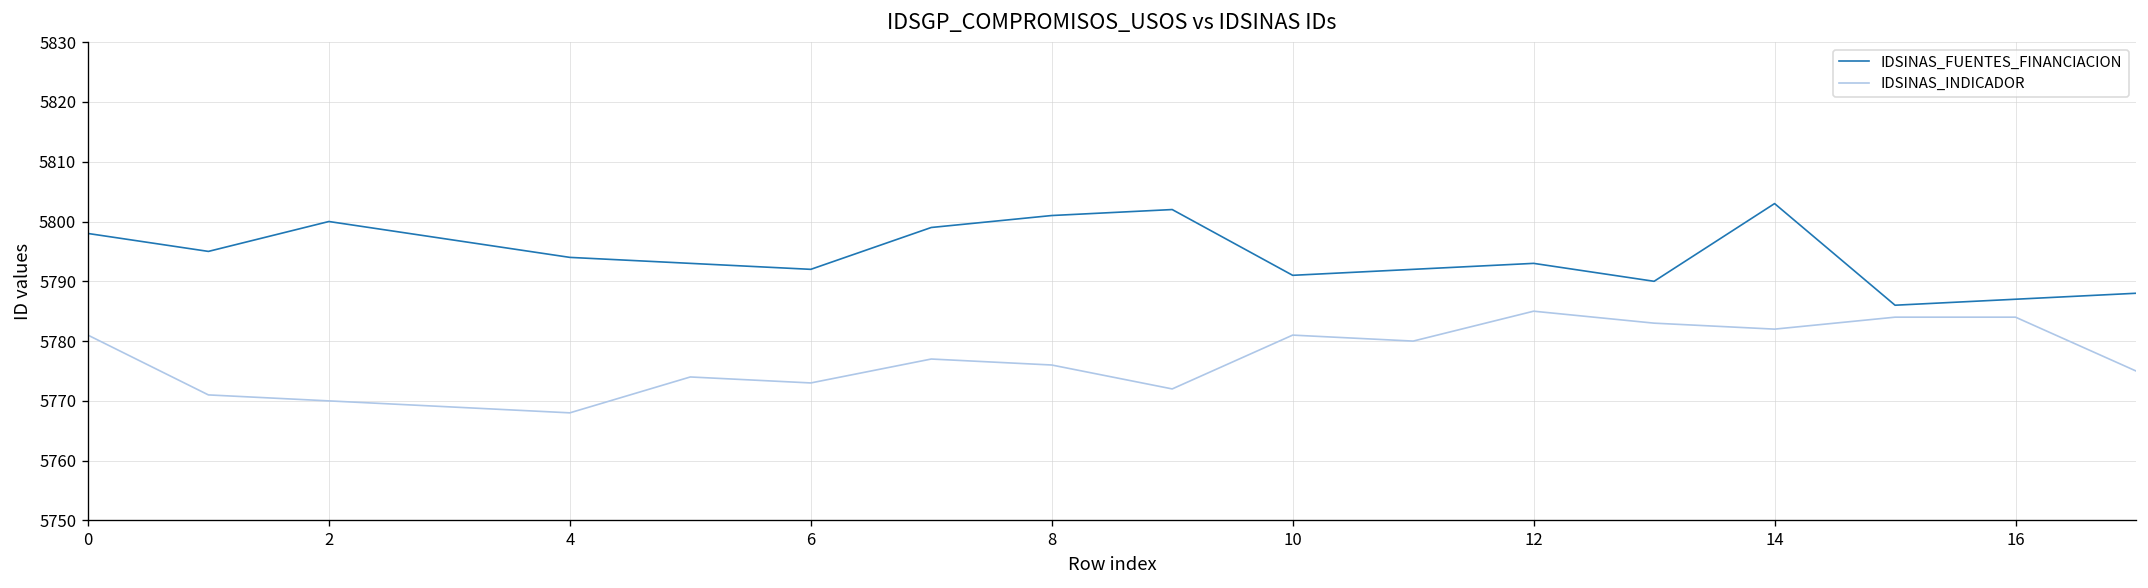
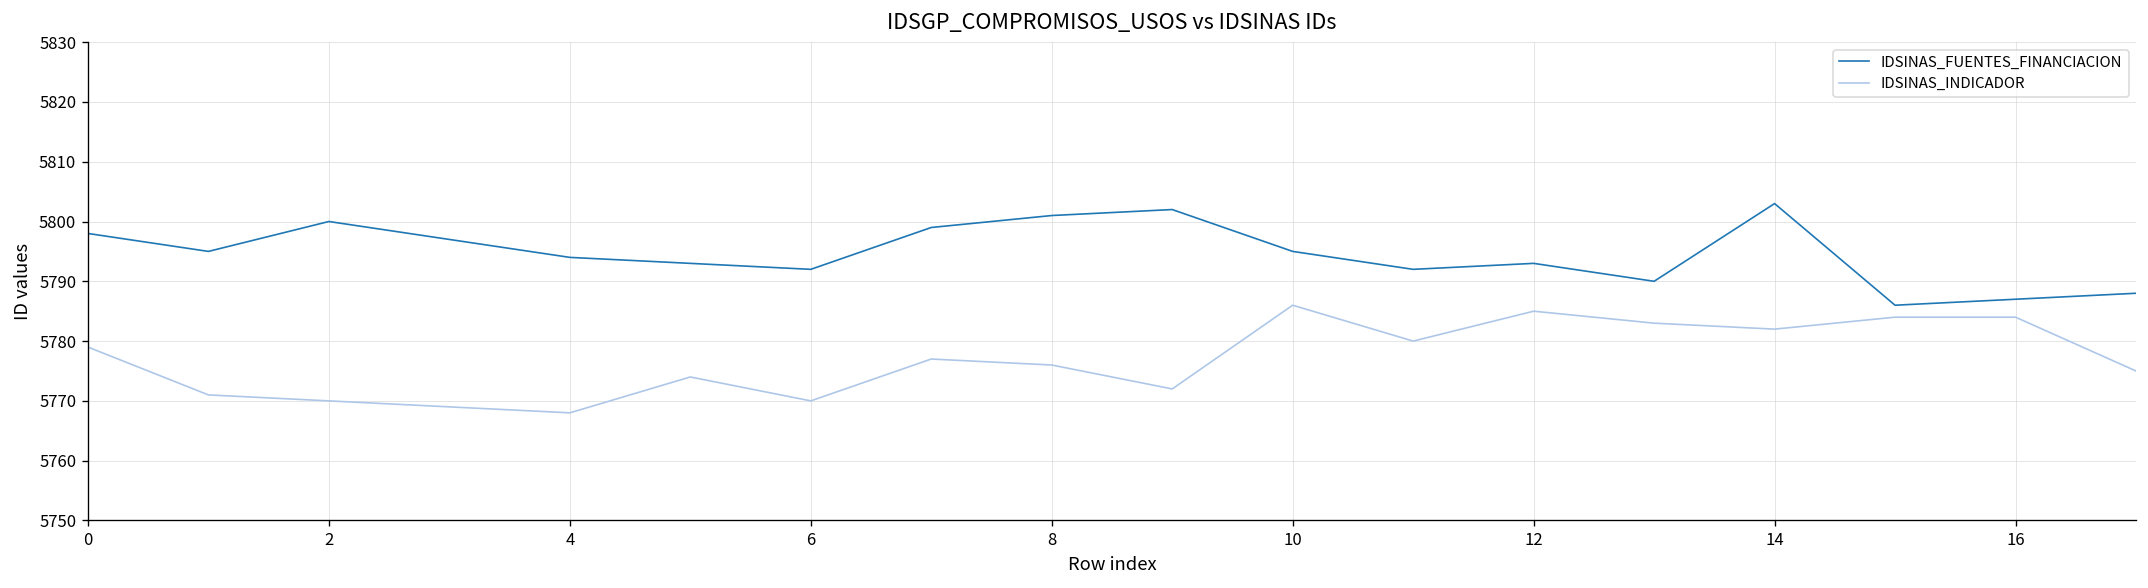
  {
    "IDSINAS_FUENTES_FINANCIACION": {
      "0": 5798,
      "2": 5800,
      "4": 5794,
      "6": 5792,
      "8": 5801,
-     "10": 5791,
+     "10": 5795,
      "12": 5793,
      "14": 5803,
      "16": 5787
    },
    "IDSINAS_INDICADOR": {
-     "0": 5781,
+     "0": 5779,
      "2": 5770,
      "4": 5768,
-     "6": 5773,
+     "6": 5770,
      "8": 5776,
-     "10": 5781,
+     "10": 5786,
      "12": 5785,
      "14": 5782,
      "16": 5784
    }
  }
